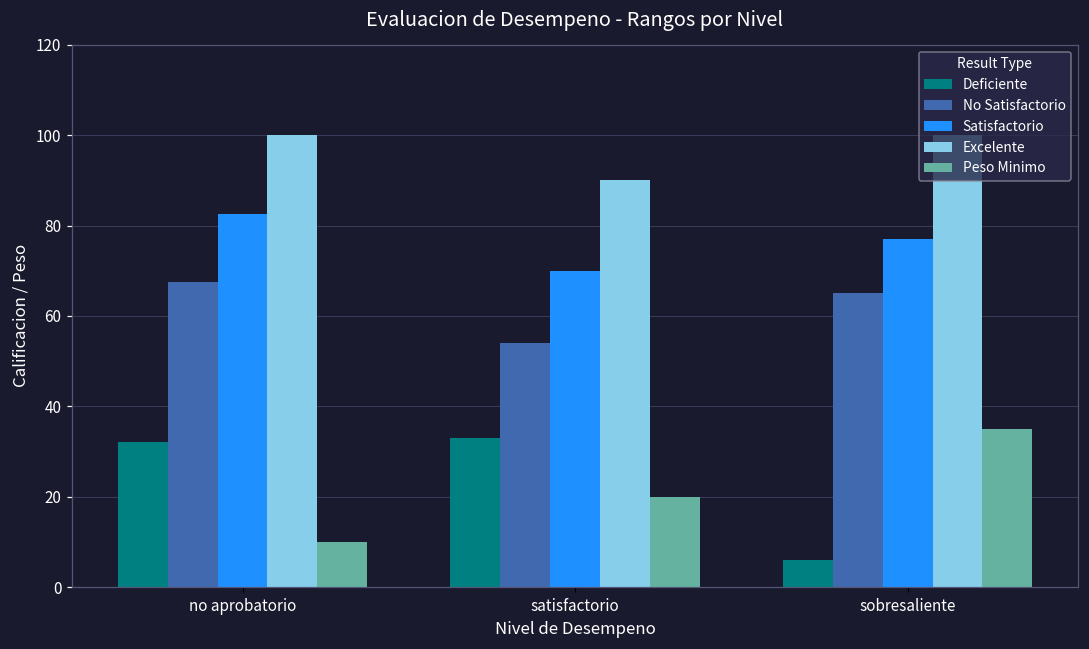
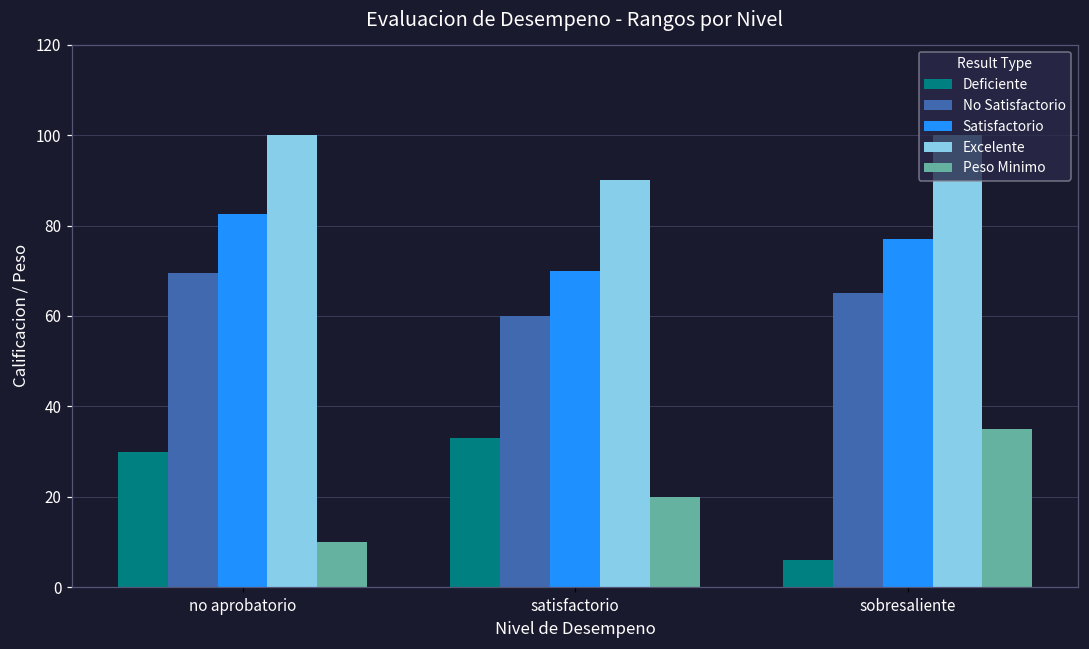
  {
    "Deficiente": {
-     "no aprobatorio": 32,
+     "no aprobatorio": 30,
      "satisfactorio": 33,
      "sobresaliente": 6
    },
    "No Satisfactorio": {
-     "no aprobatorio": 67,
-     "satisfactorio": 54,
+     "no aprobatorio": 70,
+     "satisfactorio": 60,
      "sobresaliente": 65
    },
    "Satisfactorio": {
      "no aprobatorio": 83,
      "satisfactorio": 70,
      "sobresaliente": 77
    },
    "Excelente": {
      "no aprobatorio": 100,
      "satisfactorio": 90
    },
    "Peso Minimo": {
      "no aprobatorio": 10,
      "satisfactorio": 20,
      "sobresaliente": 35
    }
  }
